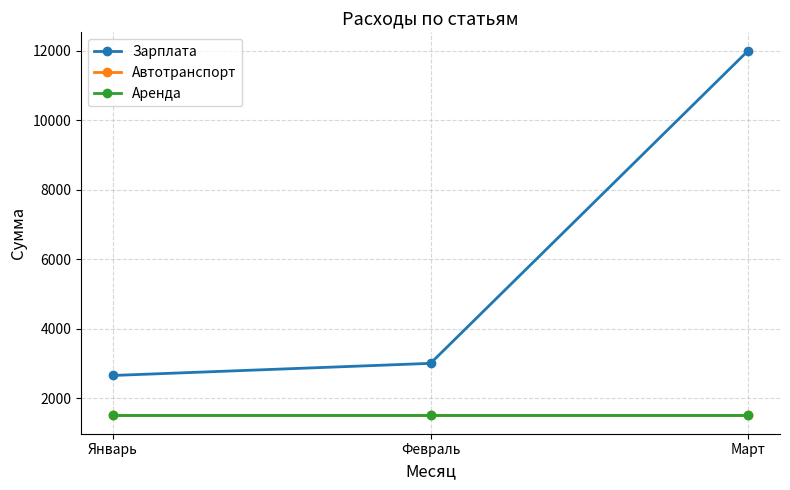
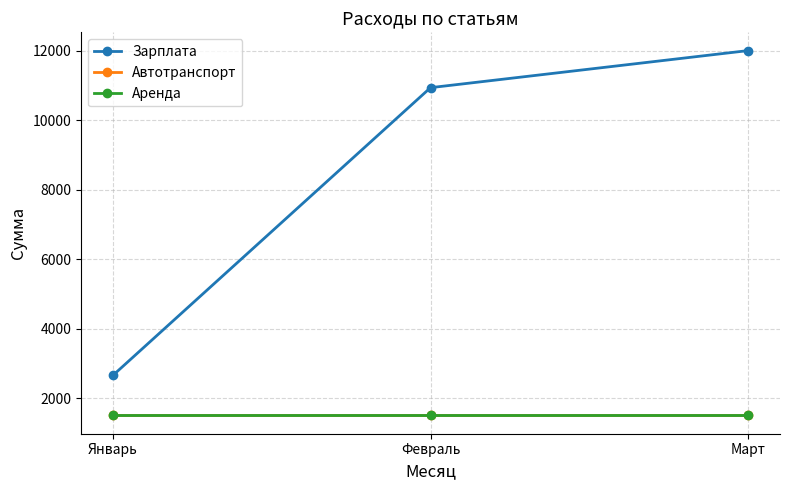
  {
    "Зарплата": {
      "Январь": 2700,
-     "Февраль": 3000,
+     "Февраль": 10900,
      "Март": 12000
    },
    "Аренда": {
      "Январь": 1500,
      "Февраль": 1500,
      "Март": 1500
    }
  }
